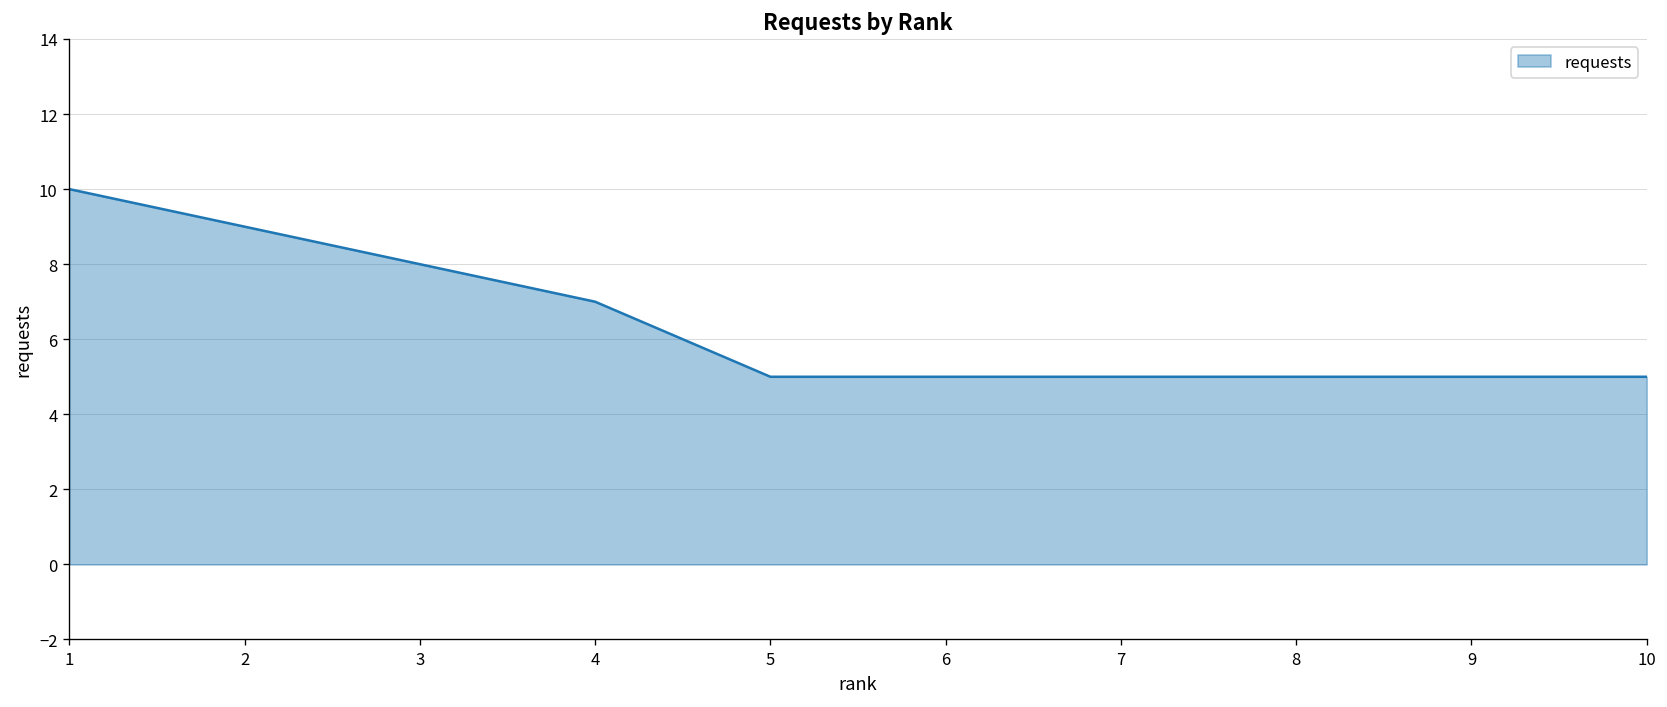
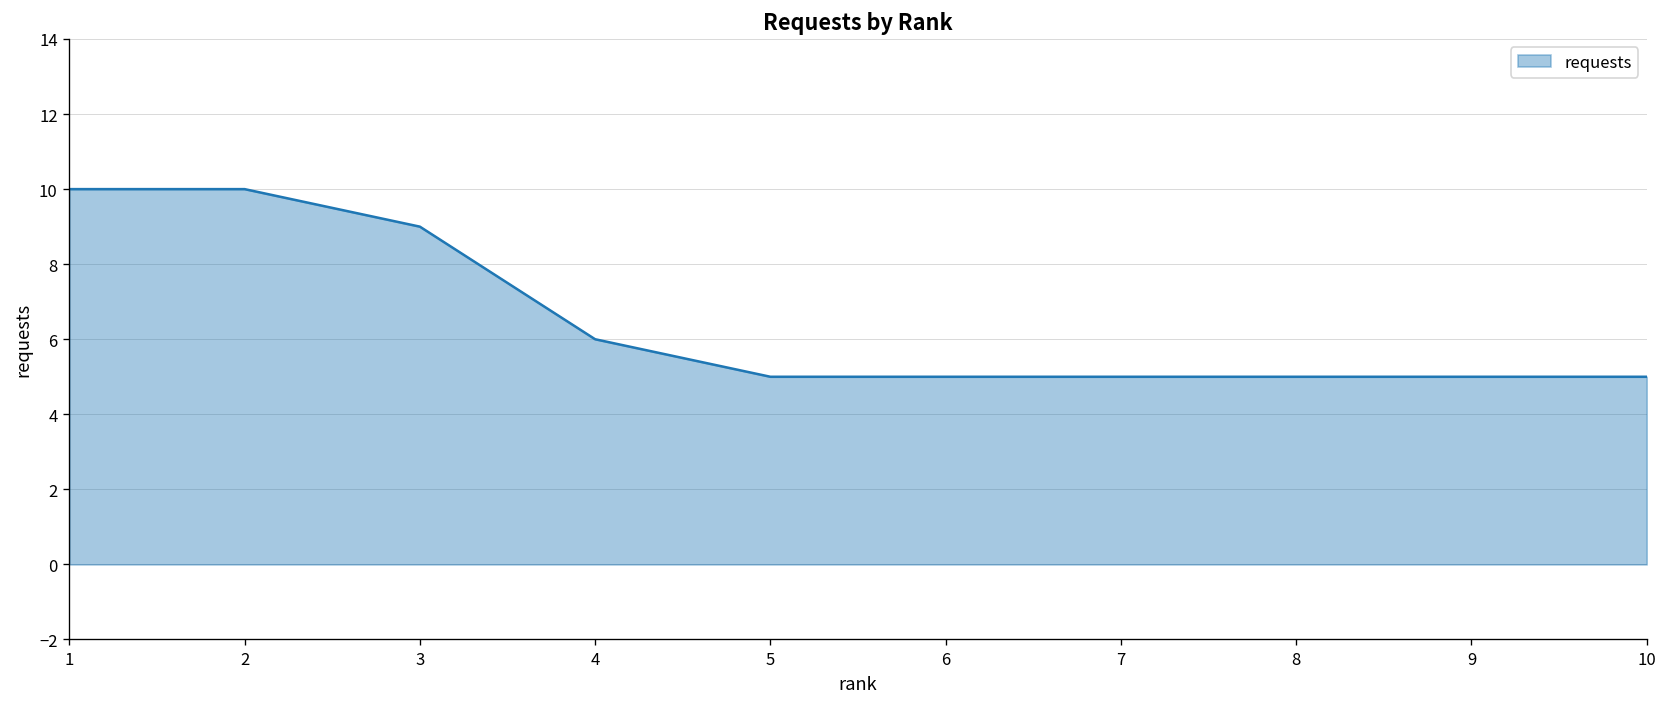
  {
    "1": 10,
-   "2": 9,
-   "3": 8,
-   "4": 7,
+   "2": 10,
+   "3": 9,
+   "4": 6,
    "5": 5,
    "6": 5,
    "7": 5,
    "8": 5,
    "9": 5,
    "10": 5
  }
